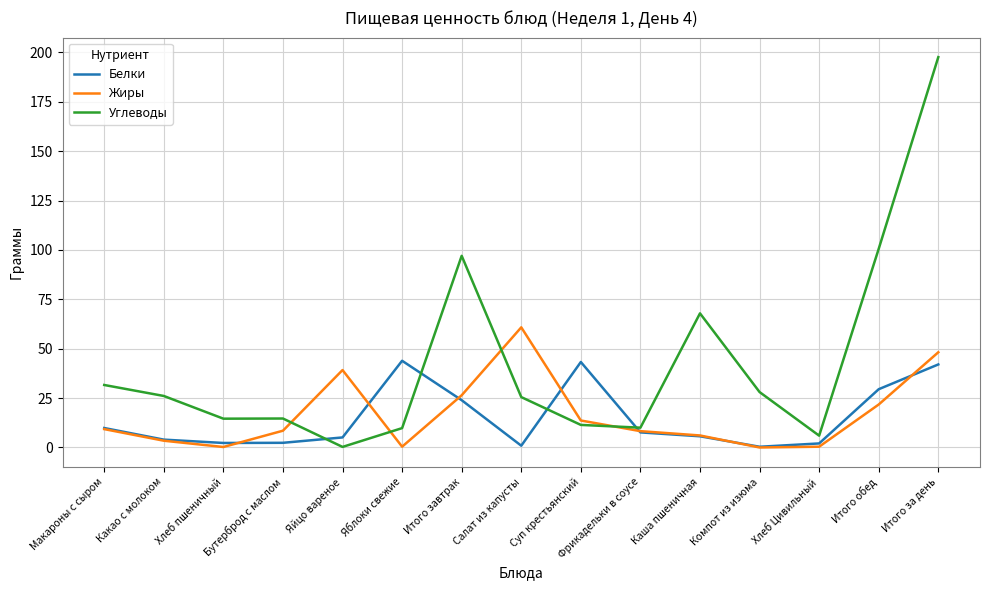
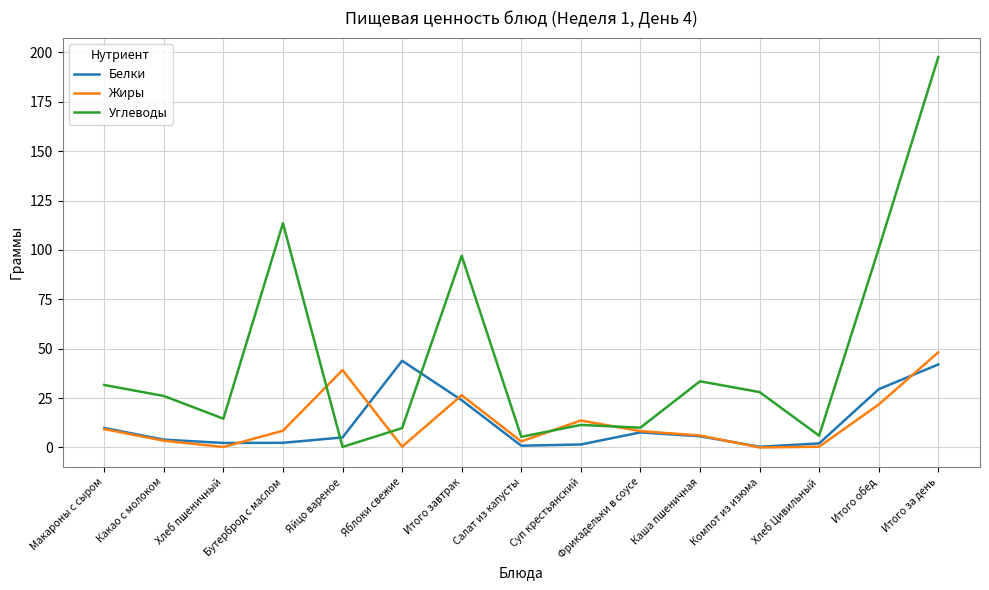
  {
    "Белки": {
      "Хлеб пшеничный": 2,
      "Бутерброд с маслом": 2,
      "Яйцо вареное": 5,
      "Яблоки свежие": 44,
      "Итого завтрак": 24,
      "Салат из капусты": 1,
-     "Суп крестьянский": 43,
+     "Суп крестьянский": 2,
      "Хлеб Цивильный": 2,
      "Итого обед": 30,
      "Итого за день": 42
    },
    "Жиры": {
      "Хлеб пшеничный": 0,
      "Бутерброд с маслом": 8,
      "Яйцо вареное": 39,
      "Яблоки свежие": 0,
      "Итого завтрак": 26,
-     "Салат из капусты": 61,
+     "Салат из капусты": 3,
      "Суп крестьянский": 14,
      "Хлеб Цивильный": 0,
      "Итого обед": 22,
      "Итого за день": 48
    },
    "Углеводы": {
      "Макароны с сыром": 32,
      "Какао с молоком": 26,
      "Хлеб пшеничный": 15,
-     "Бутерброд с маслом": 15,
+     "Бутерброд с маслом": 114,
      "Яйцо вареное": 0,
      "Яблоки свежие": 10,
      "Итого завтрак": 97,
-     "Салат из капусты": 26,
+     "Салат из капусты": 5,
      "Суп крестьянский": 11,
      "Фрикадельки в соусе": 10,
-     "Каша пшеничная": 68,
+     "Каша пшеничная": 34,
      "Компот из изюма": 28,
      "Хлеб Цивильный": 6,
      "Итого обед": 101,
      "Итого за день": 198
    }
  }
